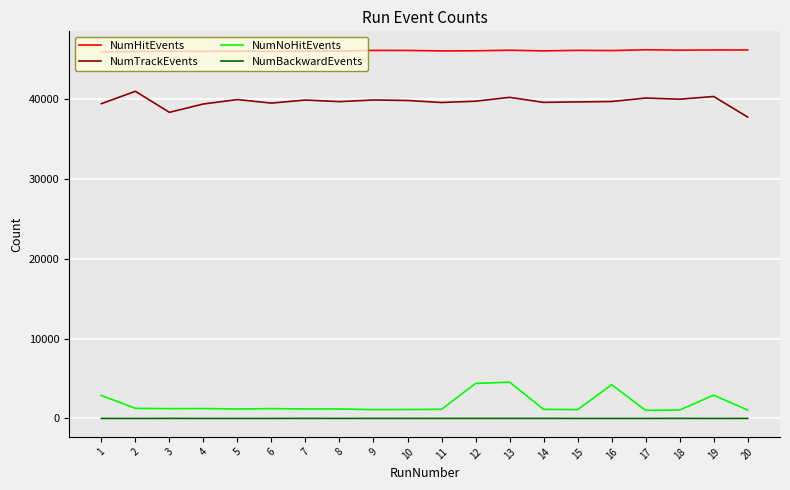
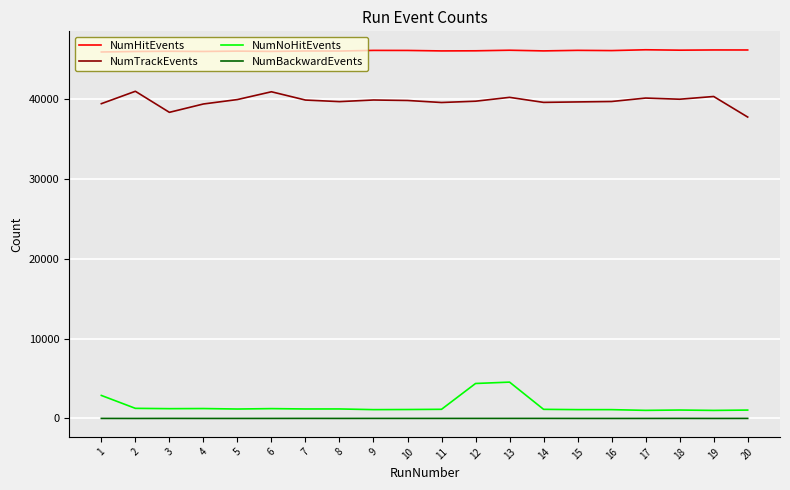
  {
    "NumHitEvents": {
      "9": 46000,
      "10": 46000,
      "11": 46000,
      "12": 46000,
      "13": 46000,
      "14": 46000,
      "15": 46000,
      "16": 46000,
      "17": 46000,
      "18": 46000,
      "19": 46000,
      "20": 46000
    },
    "NumTrackEvents": {
      "1": 39000,
      "2": 41000,
      "3": 38000,
      "4": 39000,
      "5": 40000,
-     "6": 40000,
+     "6": 41000,
      "7": 40000,
      "8": 40000,
      "9": 40000,
      "10": 40000,
      "11": 40000,
      "12": 40000,
      "13": 40000,
      "14": 40000,
      "15": 40000,
      "16": 40000,
      "17": 40000,
      "18": 40000,
      "19": 40000,
      "20": 38000
    },
    "NumNoHitEvents": {
      "1": 3000,
      "2": 1000,
      "3": 1000,
      "4": 1000,
      "5": 1000,
      "6": 1000,
      "7": 1000,
      "8": 1000,
      "9": 1000,
      "10": 1000,
      "11": 1000,
      "12": 4000,
      "13": 5000,
      "14": 1000,
      "15": 1000,
-     "16": 4000,
+     "16": 1000,
      "17": 1000,
      "18": 1000,
-     "19": 3000,
+     "19": 1000,
      "20": 1000
    },
    "NumBackwardEvents": {
      "1": 0,
      "2": 0,
      "3": 0,
      "4": 0,
      "5": 0,
      "6": 0,
      "7": 0,
      "8": 0,
      "9": 0,
      "10": 0,
      "11": 0,
      "12": 0,
      "13": 0,
      "14": 0,
      "15": 0,
      "16": 0,
      "17": 0,
      "18": 0,
      "19": 0,
      "20": 0
    }
  }
